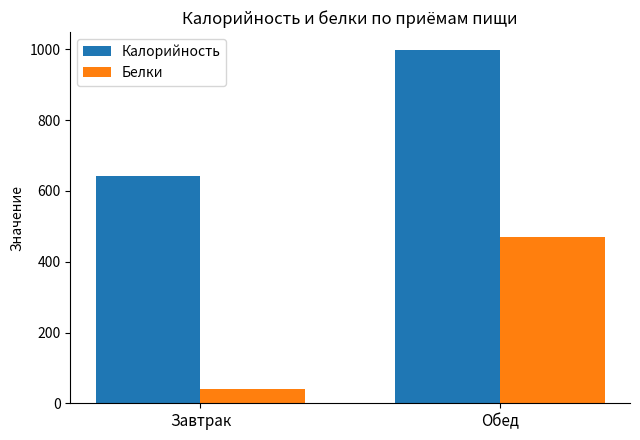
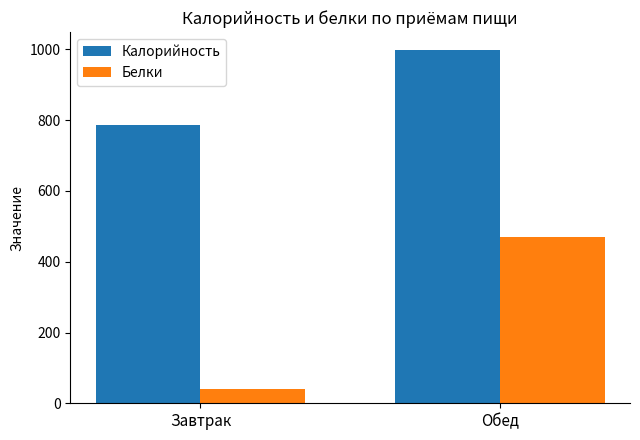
  {
    "Калорийность": {
-     "Завтрак": 640,
+     "Завтрак": 790,
      "Обед": 1000
    },
    "Белки": {
      "Завтрак": 40,
      "Обед": 470
    }
  }
